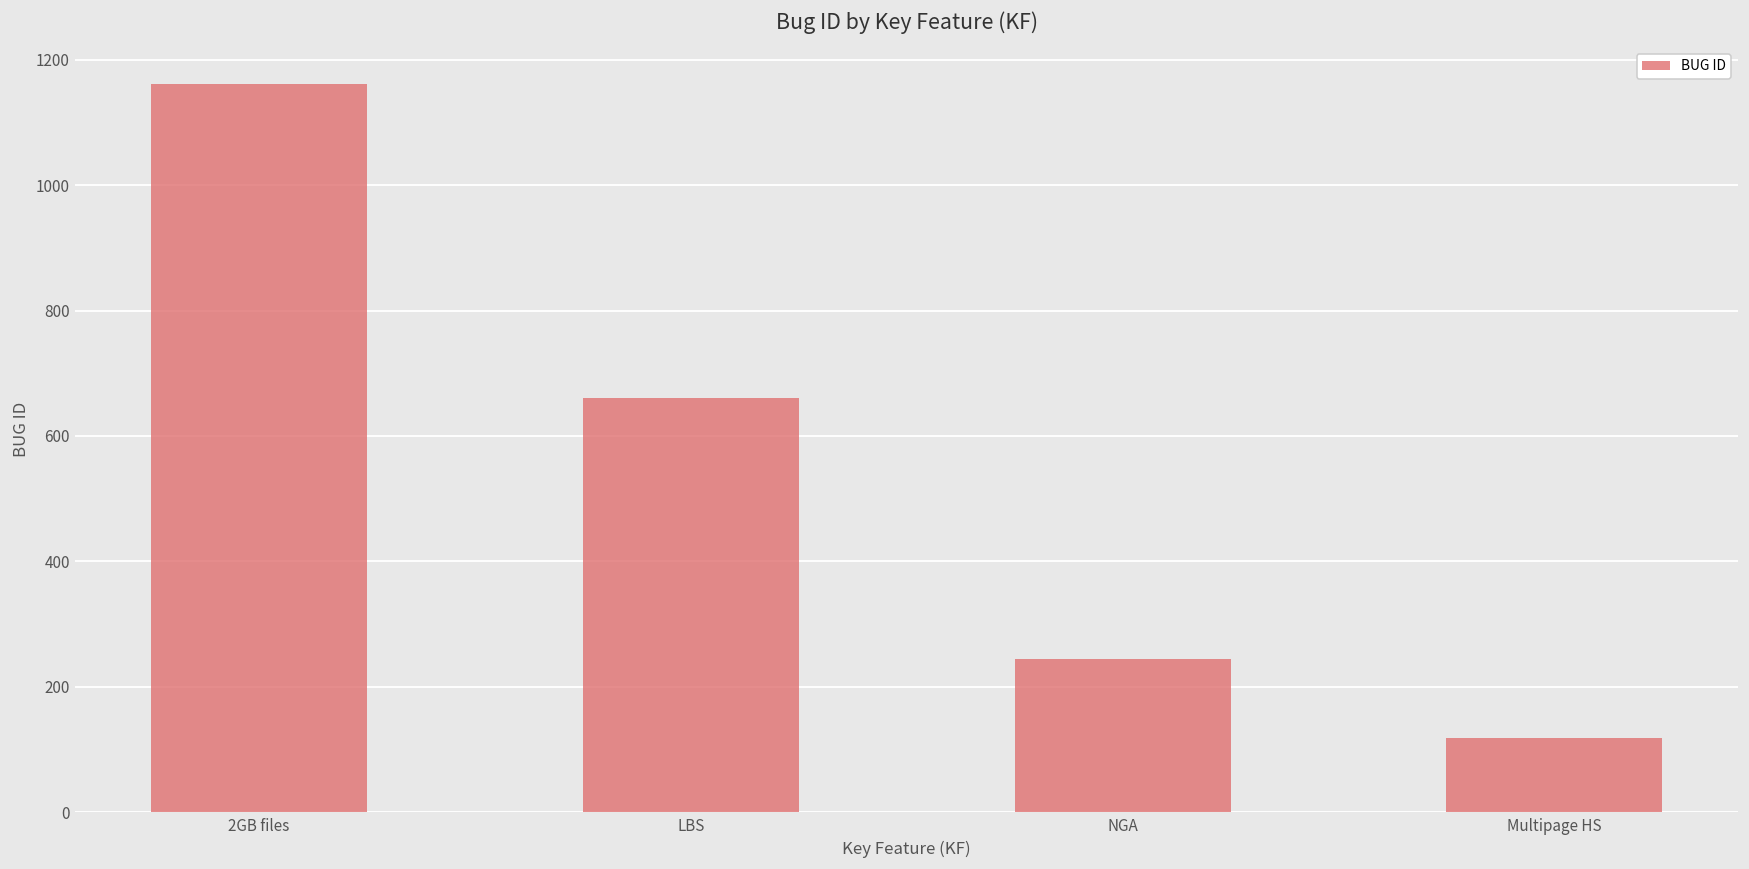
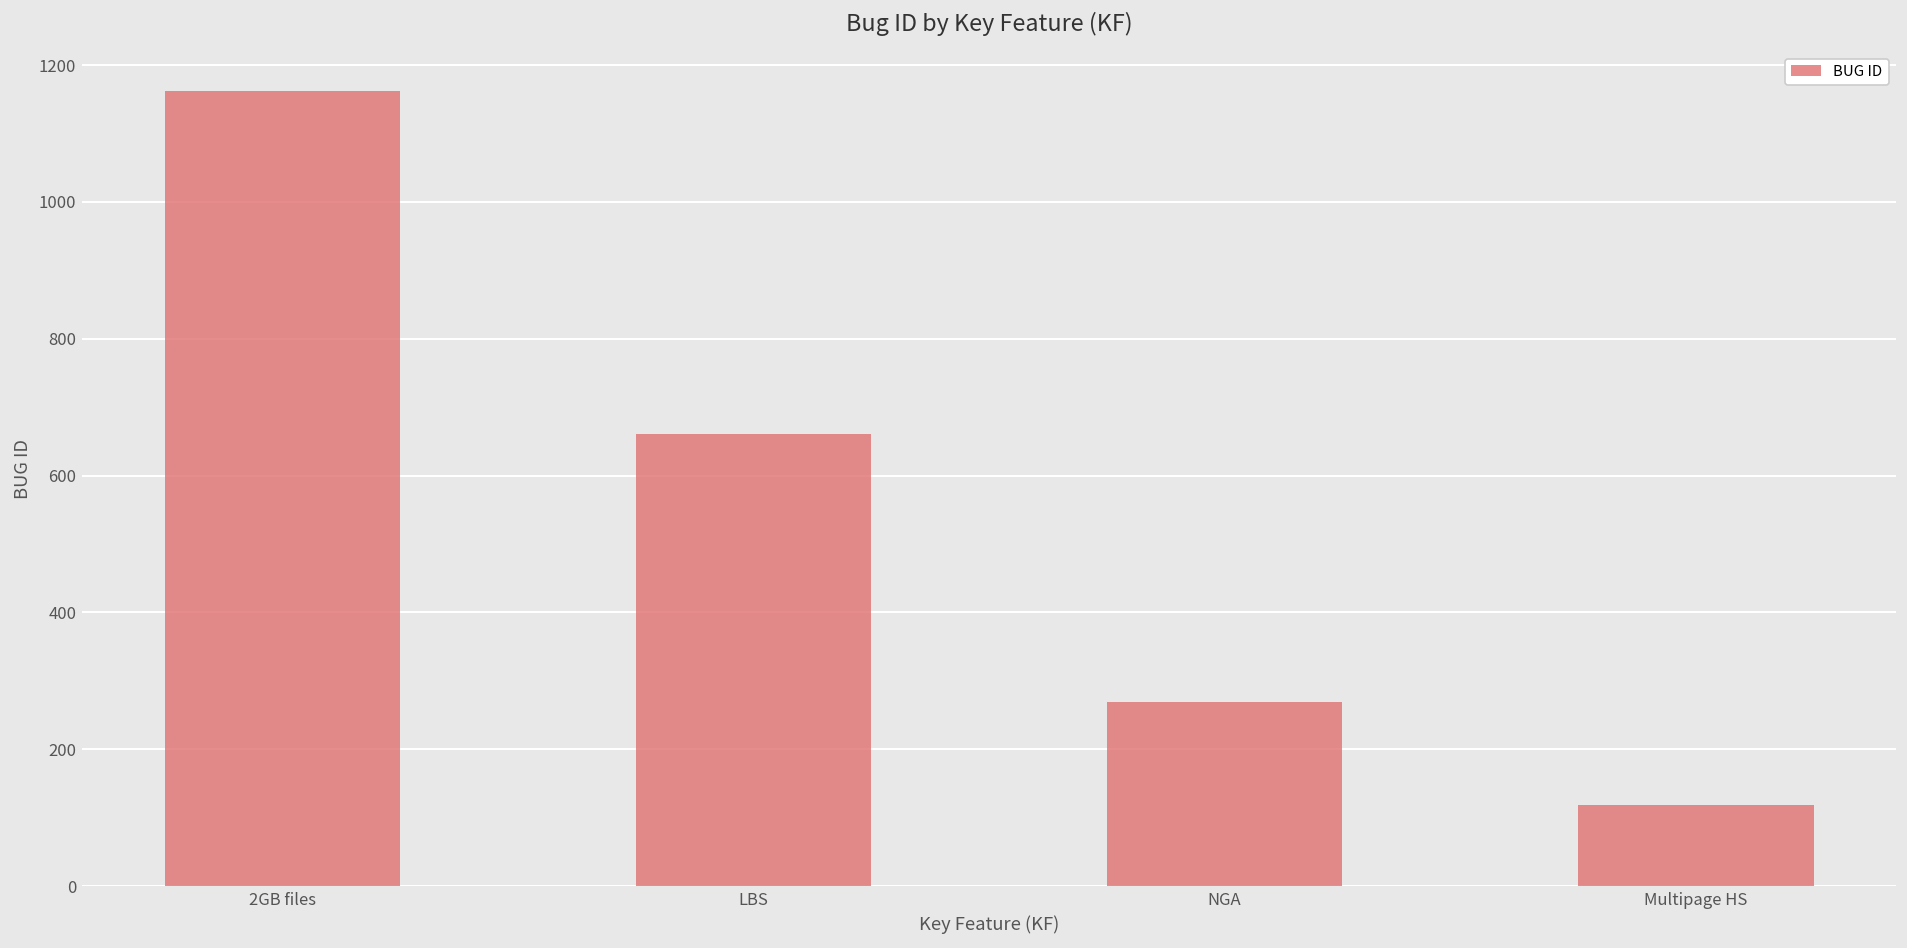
  {
    "2GB files": 1160,
    "LBS": 660,
-   "NGA": 250,
+   "NGA": 270,
    "Multipage HS": 120
  }
